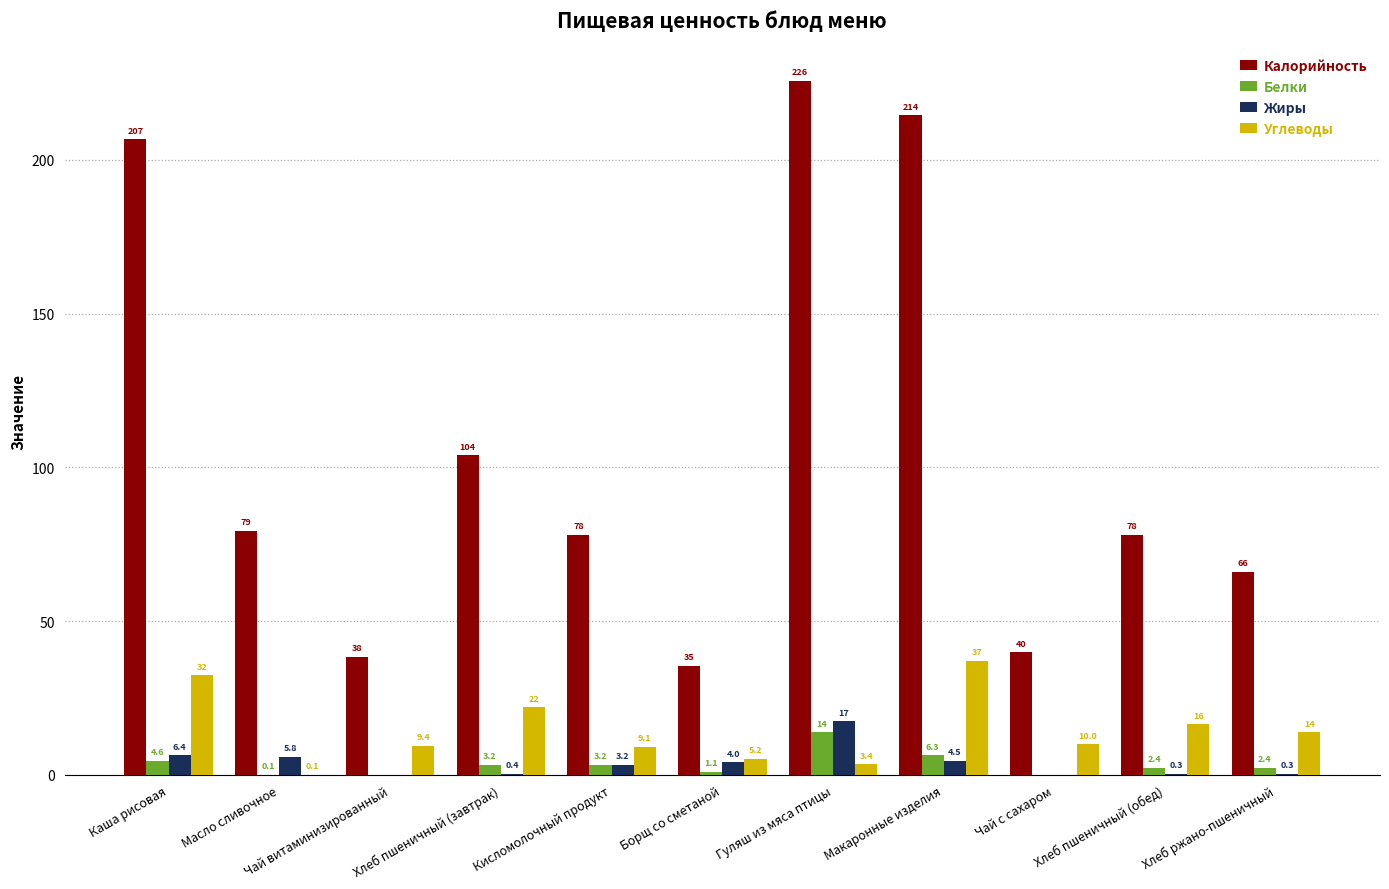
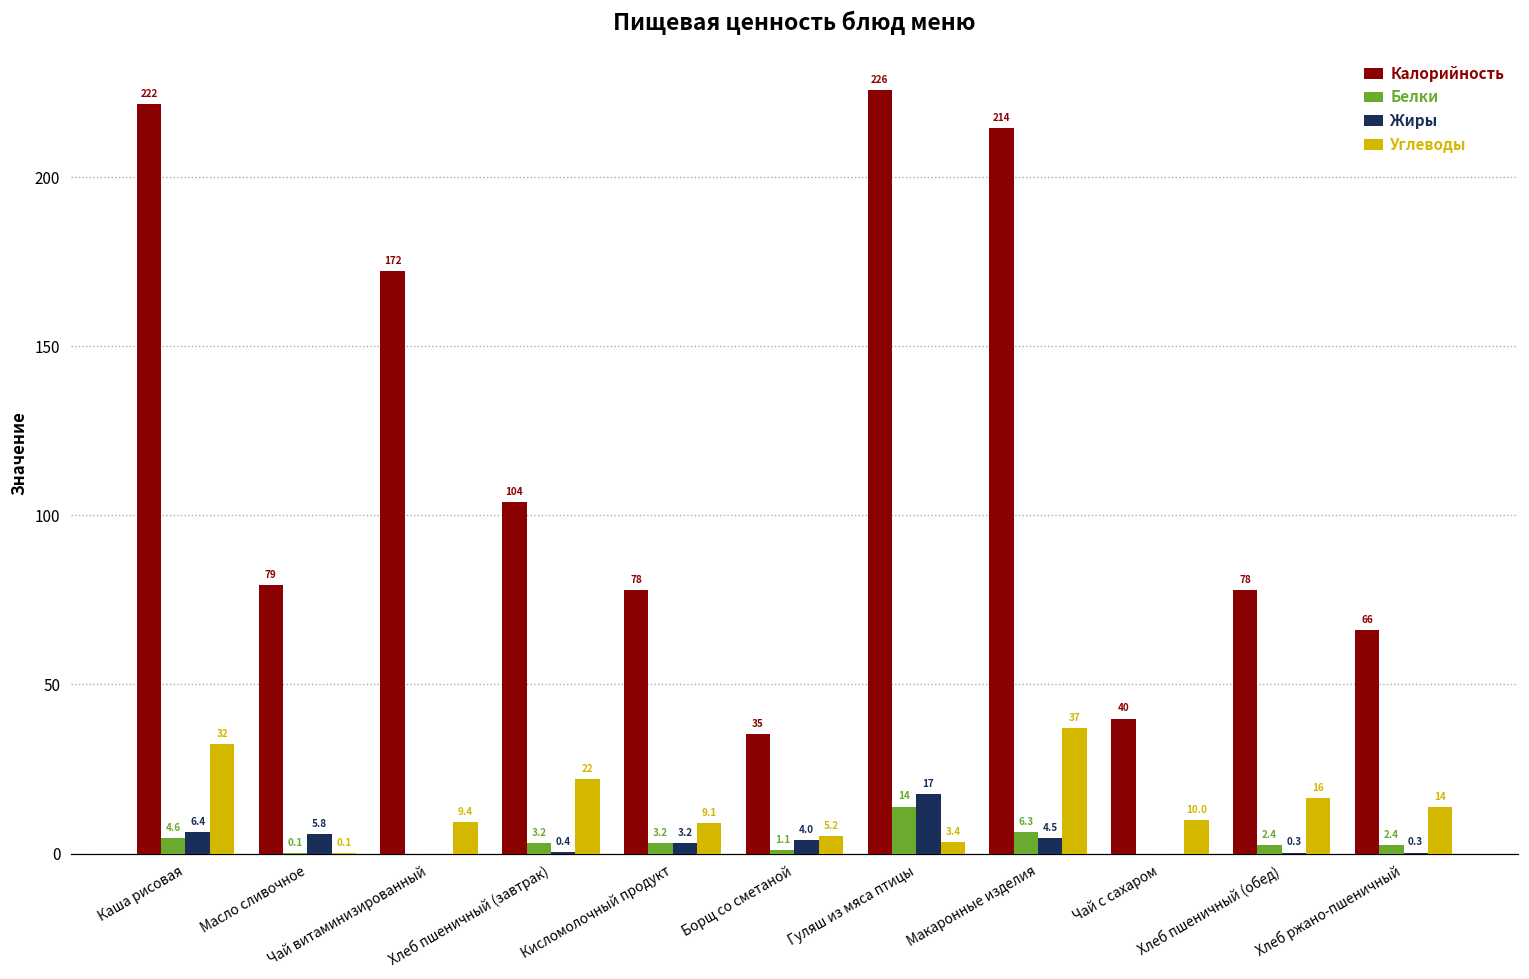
  {
    "Калорийность": {
-     "Каша рисовая": 207,
+     "Каша рисовая": 222,
      "Масло сливочное": 79,
-     "Чай витаминизированный": 38,
+     "Чай витаминизированный": 172,
      "Хлеб пшеничный (завтрак)": 104,
      "Кисломолочный продукт": 78,
      "Борщ со сметаной": 35,
      "Гуляш из мяса птицы": 226,
      "Макаронные изделия": 214,
      "Чай с сахаром": 40,
      "Хлеб пшеничный (обед)": 78,
      "Хлеб ржано-пшеничный": 66
    },
    "Белки": {
      "Каша рисовая": 4.6,
      "Масло сливочное": 0.1,
      "Хлеб пшеничный (завтрак)": 3.2,
      "Кисломолочный продукт": 3.2,
      "Борщ со сметаной": 1.1,
      "Гуляш из мяса птицы": 14,
      "Макаронные изделия": 6.3,
      "Хлеб пшеничный (обед)": 2.4,
      "Хлеб ржано-пшеничный": 2.4
    },
    "Жиры": {
      "Каша рисовая": 6.4,
      "Масло сливочное": 5.8,
      "Хлеб пшеничный (завтрак)": 0.4,
      "Кисломолочный продукт": 3.2,
      "Борщ со сметаной": 4.0,
      "Гуляш из мяса птицы": 17,
      "Макаронные изделия": 4.5,
      "Хлеб пшеничный (обед)": 0.3,
      "Хлеб ржано-пшеничный": 0.3
    },
    "Углеводы": {
      "Каша рисовая": 32,
      "Масло сливочное": 0.1,
      "Чай витаминизированный": 9.4,
      "Хлеб пшеничный (завтрак)": 22,
      "Кисломолочный продукт": 9.1,
      "Борщ со сметаной": 5.2,
      "Гуляш из мяса птицы": 3.4,
      "Макаронные изделия": 37,
      "Чай с сахаром": 10.0,
      "Хлеб пшеничный (обед)": 16,
      "Хлеб ржано-пшеничный": 14
    }
  }
